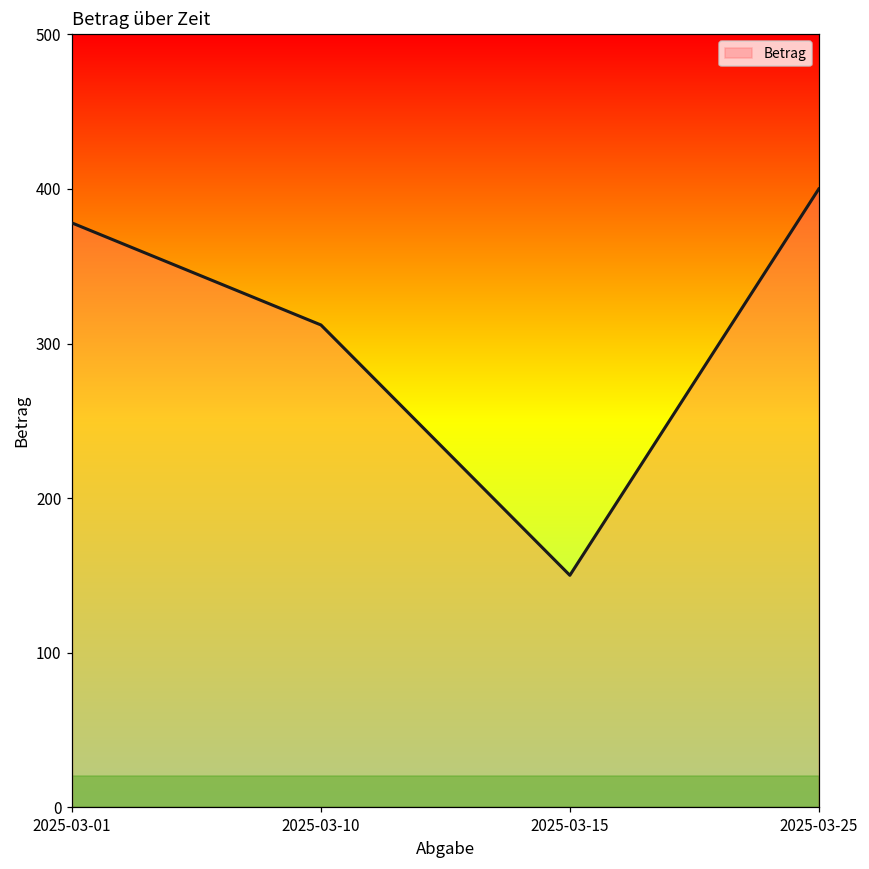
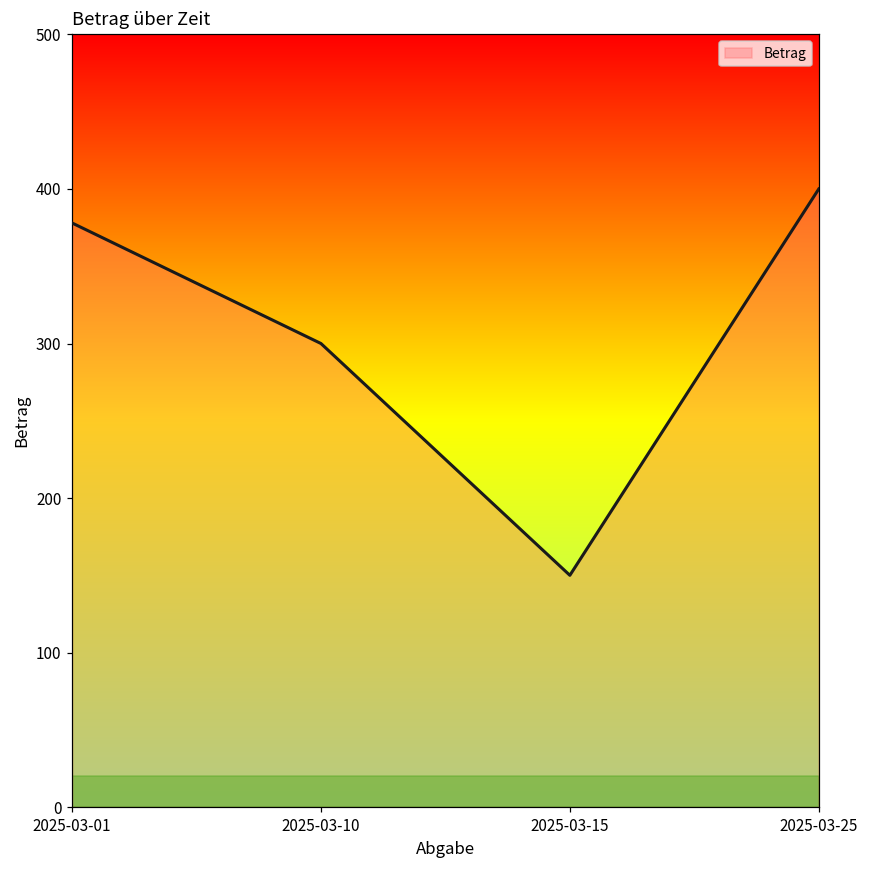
  {
    "2025-03-01": 378,
-   "2025-03-10": 312,
+   "2025-03-10": 300,
    "2025-03-15": 150,
    "2025-03-25": 400
  }
